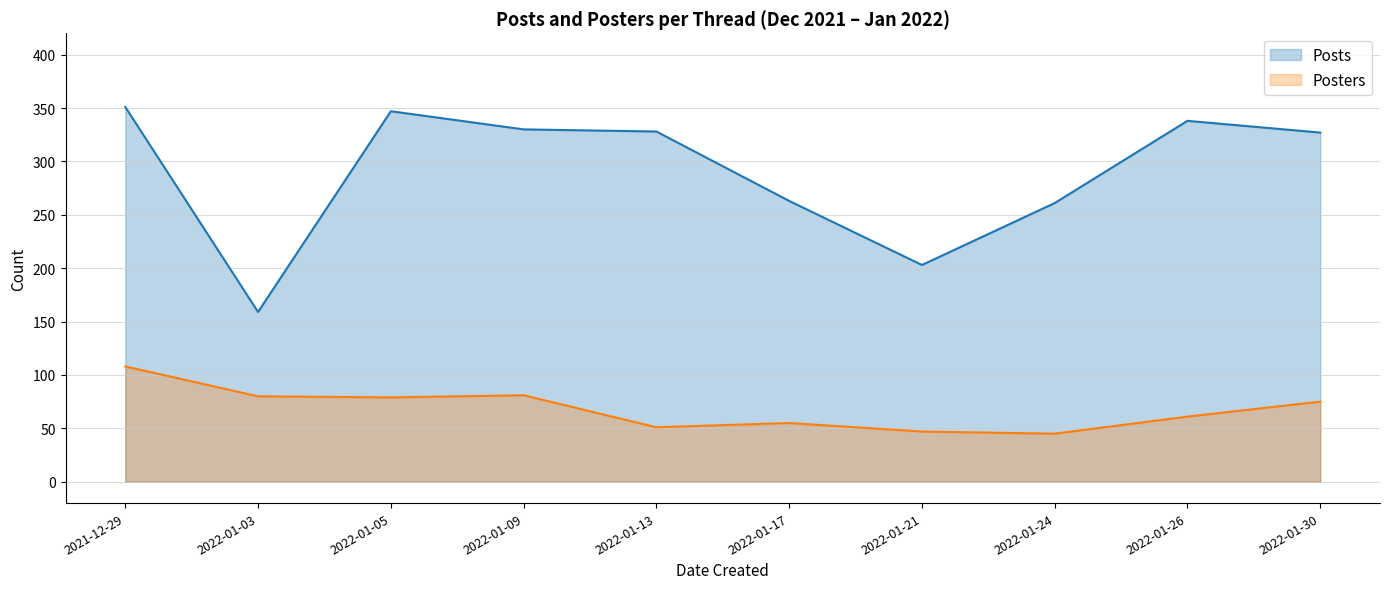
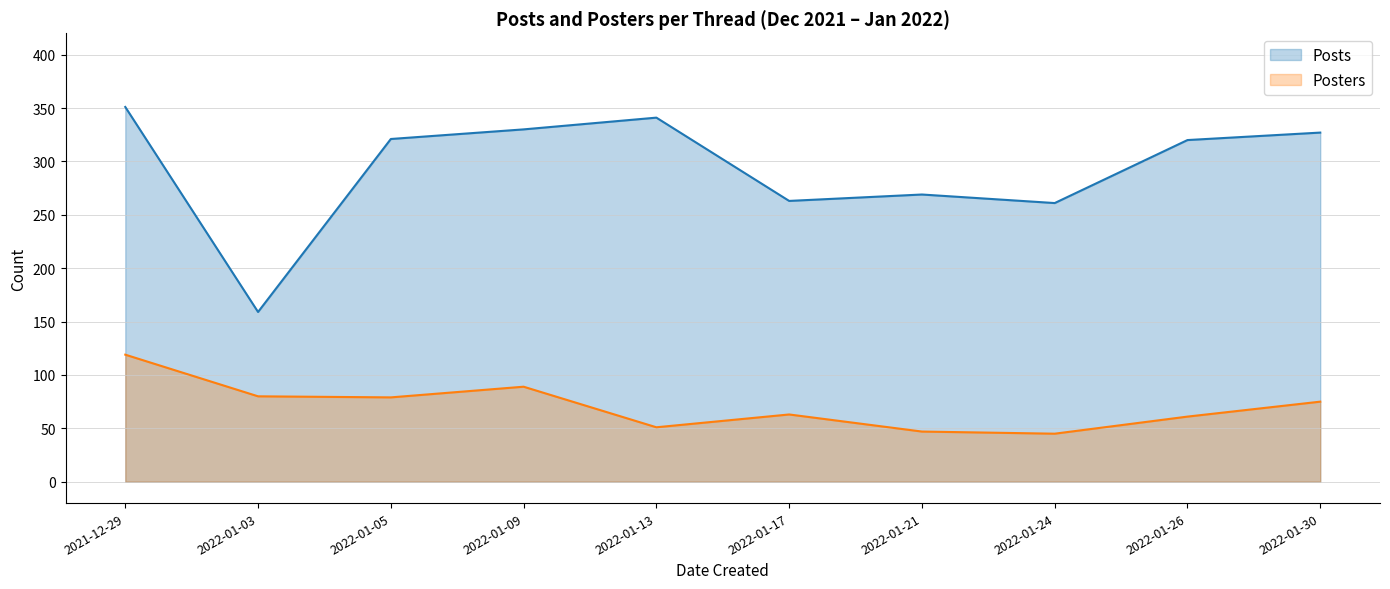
  {
    "Posts": {
      "2021-12-29": 351,
      "2022-01-03": 159,
-     "2022-01-05": 347,
+     "2022-01-05": 321,
      "2022-01-09": 330,
-     "2022-01-13": 328,
+     "2022-01-13": 341,
      "2022-01-17": 263,
-     "2022-01-21": 203,
+     "2022-01-21": 269,
      "2022-01-24": 261,
-     "2022-01-26": 338,
+     "2022-01-26": 320,
      "2022-01-30": 327
    },
    "Posters": {
-     "2021-12-29": 108,
+     "2021-12-29": 119,
      "2022-01-03": 80,
      "2022-01-05": 79,
-     "2022-01-09": 81,
+     "2022-01-09": 89,
      "2022-01-13": 51,
-     "2022-01-17": 55,
+     "2022-01-17": 63,
      "2022-01-21": 47,
      "2022-01-24": 45,
      "2022-01-26": 61,
      "2022-01-30": 75
    }
  }
